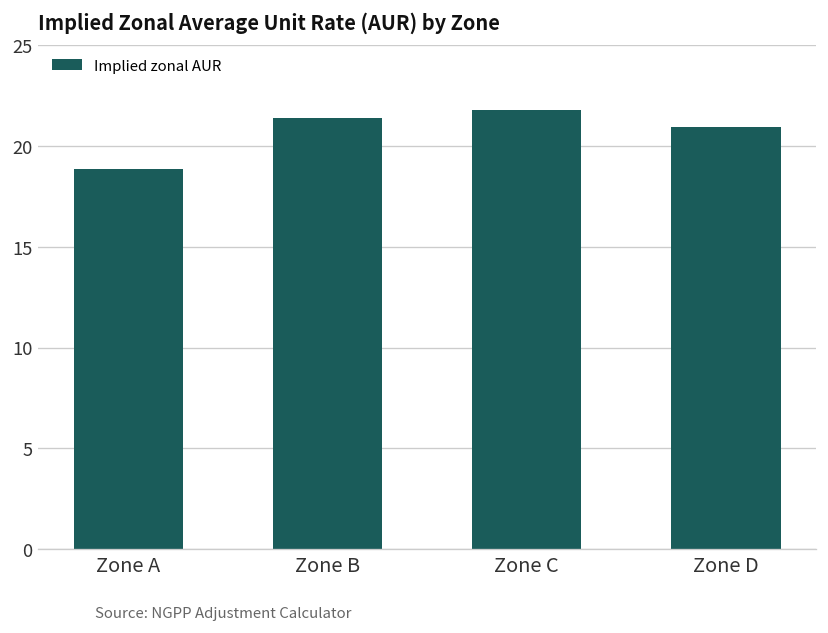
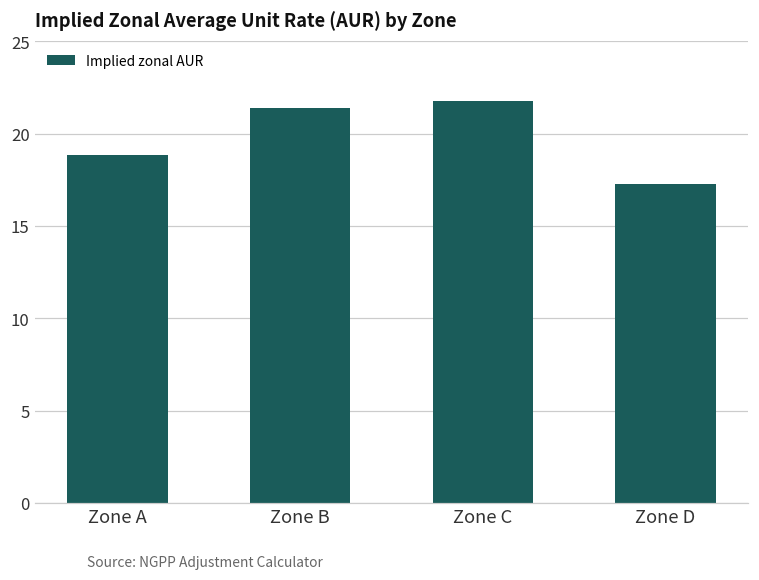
  {
    "Zone A": 18.9,
    "Zone B": 21.4,
    "Zone C": 21.8,
-   "Zone D": 21.0
+   "Zone D": 17.3
  }
